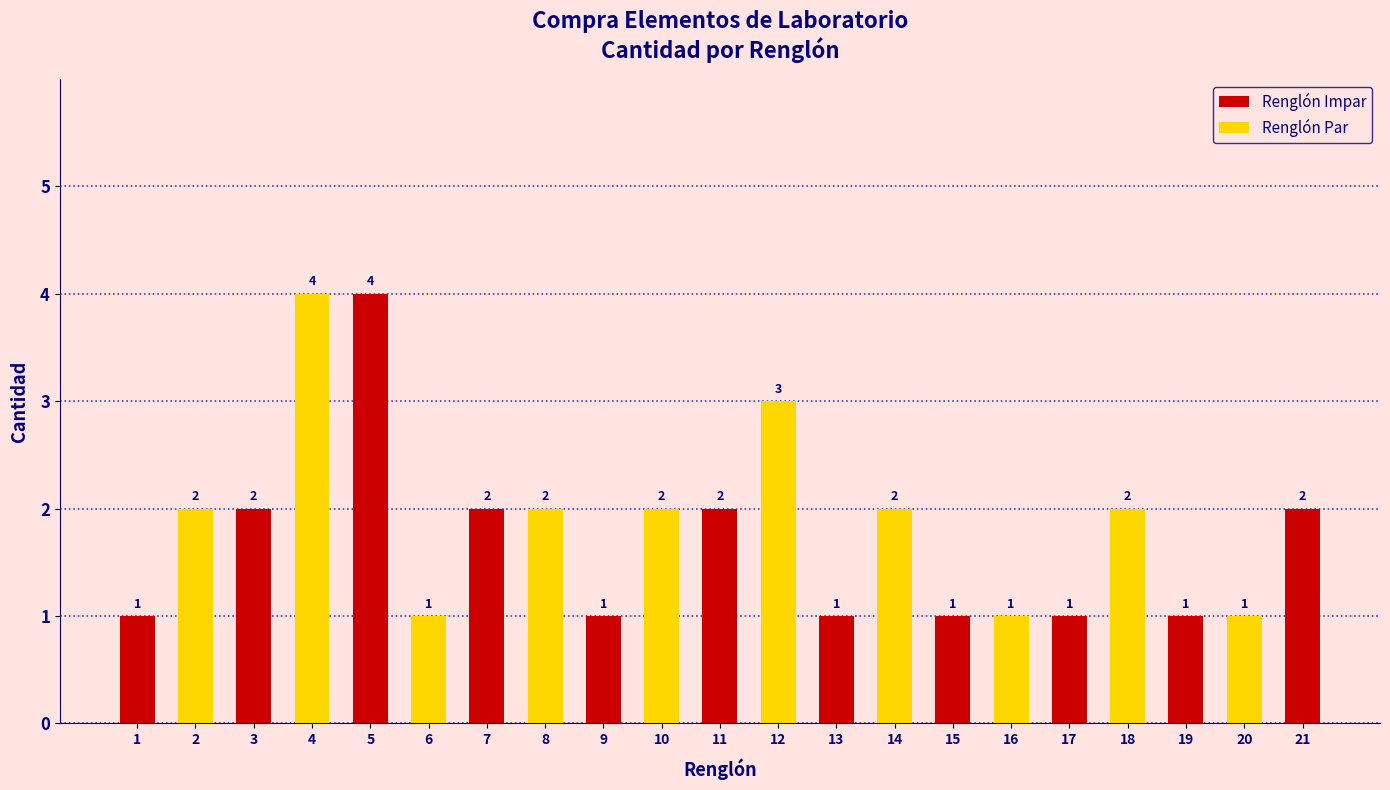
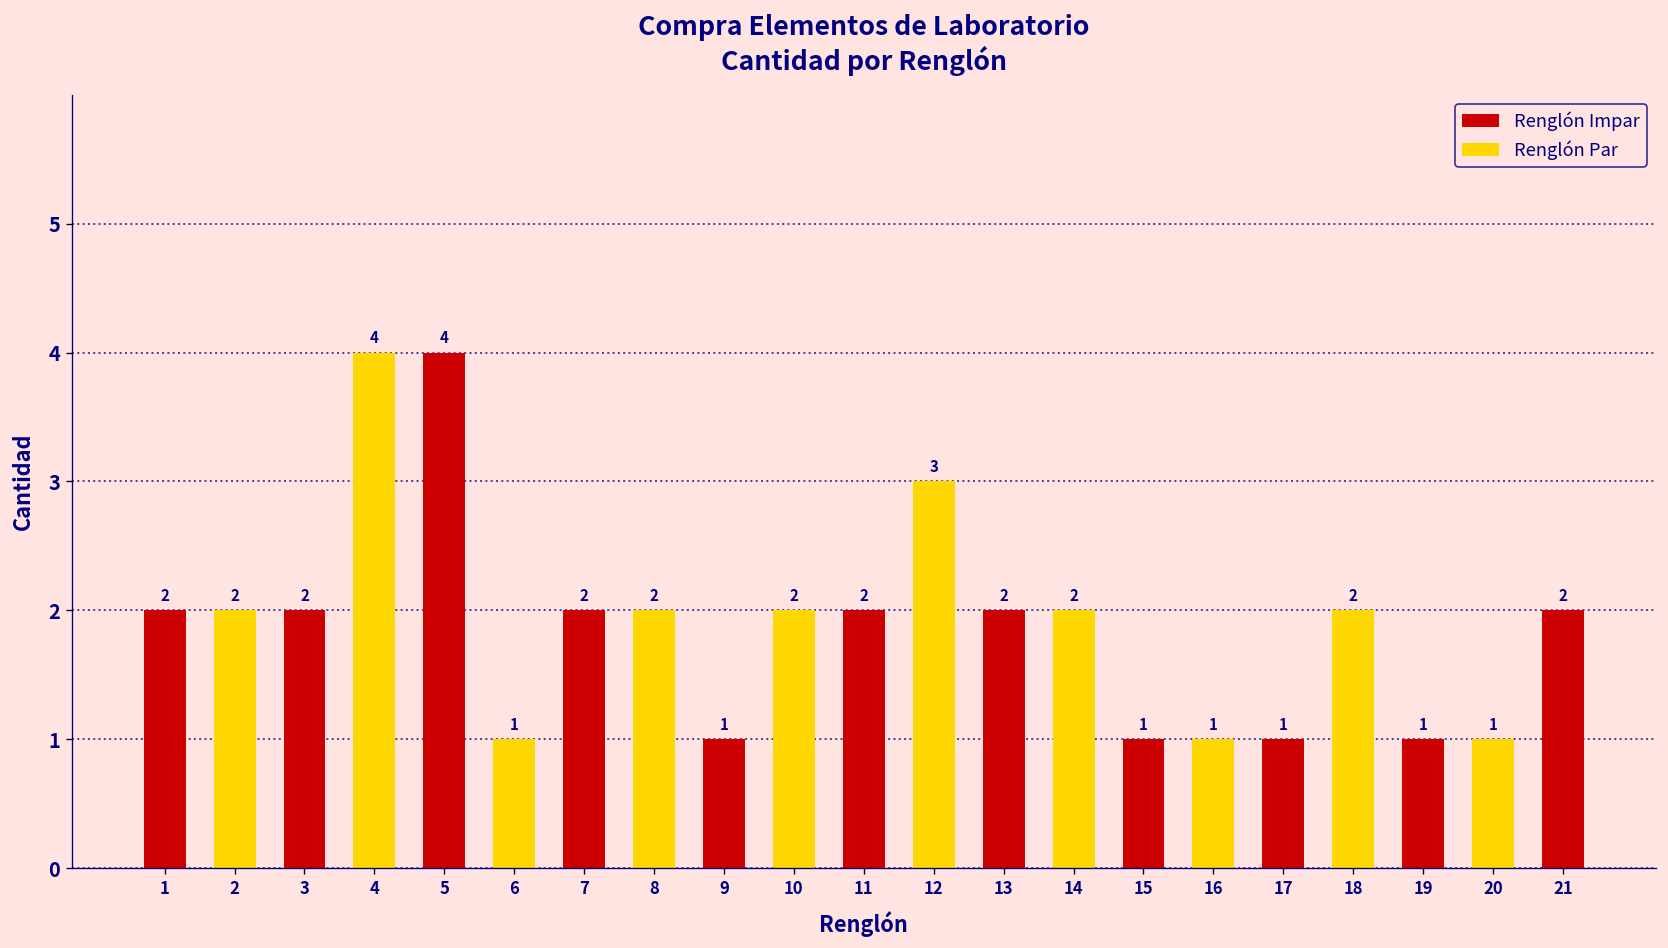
  {
    "Renglón Impar": {
-     "1": 1,
+     "1": 2,
      "3": 2,
      "5": 4,
      "7": 2,
      "9": 1,
      "11": 2,
-     "13": 1,
+     "13": 2,
      "15": 1,
      "17": 1,
      "19": 1,
      "21": 2
    },
    "Renglón Par": {
      "2": 2,
      "4": 4,
      "6": 1,
      "8": 2,
      "10": 2,
      "12": 3,
      "14": 2,
      "16": 1,
      "18": 2,
      "20": 1
    }
  }
